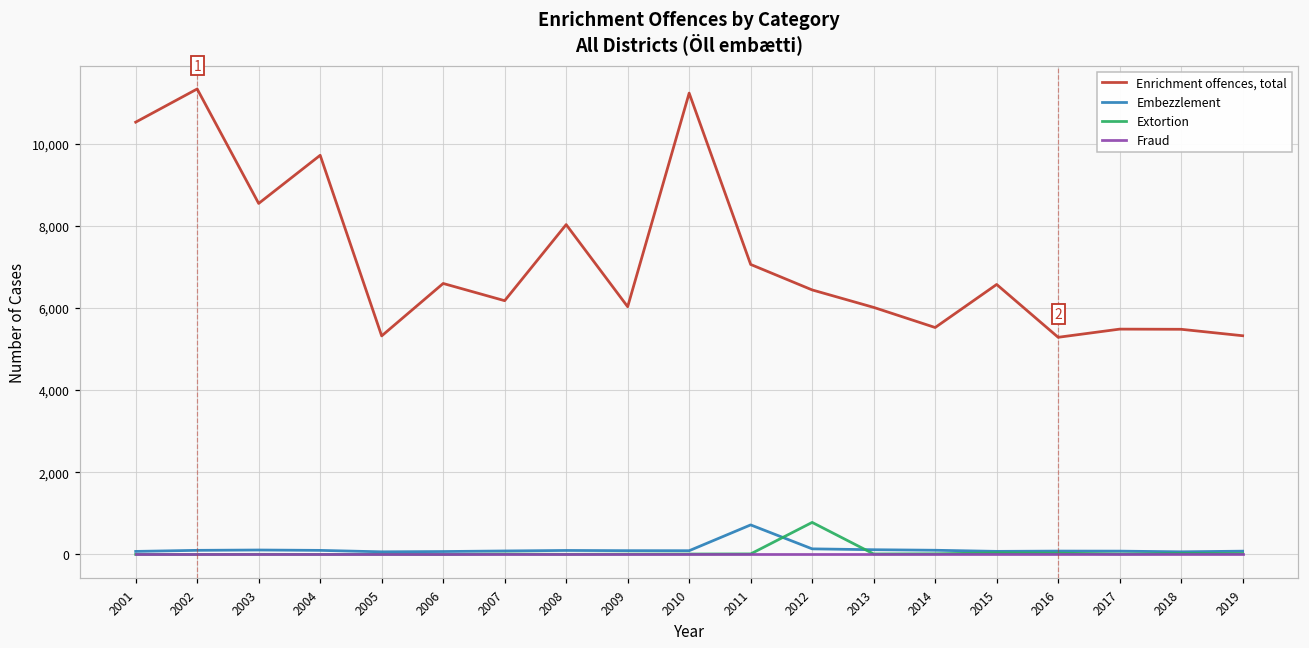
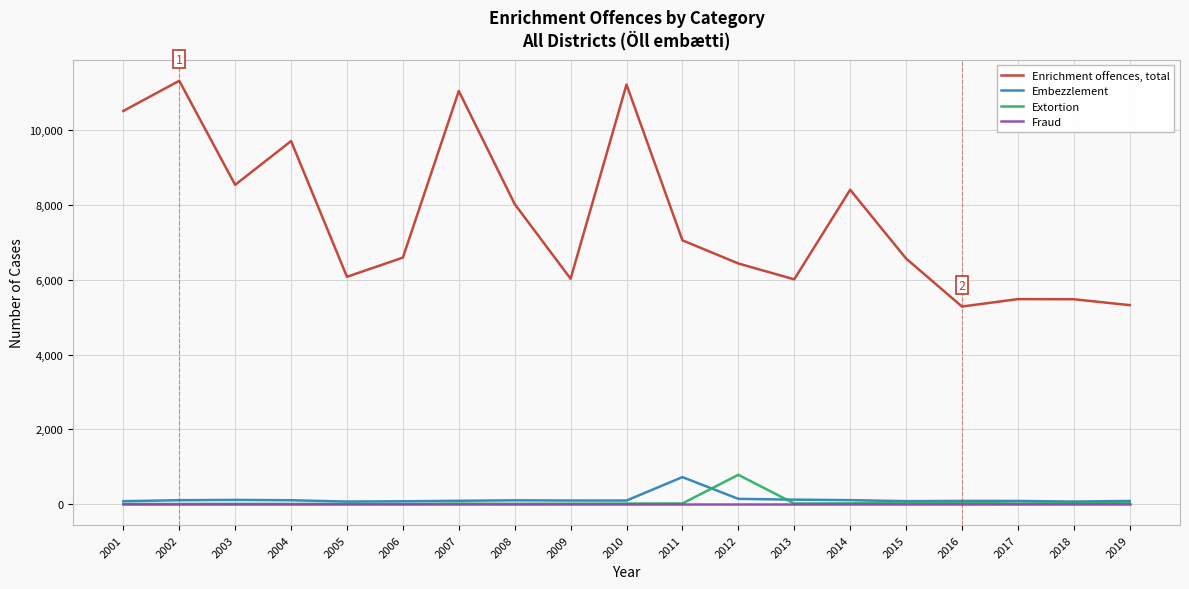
  {
    "Enrichment offences, total": {
      "2001": "10,500",
      "2003": "8,500",
      "2004": "9,700",
-     "2005": "5,300",
+     "2005": "6,100",
      "2006": "6,600",
-     "2007": "6,200",
+     "2007": "11,100",
      "2008": "8,000",
      "2009": "6,000",
      "2010": "11,200",
      "2011": "7,100",
      "2012": "6,400",
      "2013": "6,000",
-     "2014": "5,500",
+     "2014": "8,400",
      "2015": "6,600",
      "2017": "5,500",
      "2018": "5,500",
      "2019": "5,300"
    },
    "Embezzlement": {
      "2001": "100",
      "2002": "100",
      "2003": "100",
      "2004": "100",
      "2006": "100",
      "2007": "100",
      "2008": "100",
      "2009": "100",
      "2010": "100",
      "2011": "700",
      "2012": "100",
      "2013": "100",
      "2014": "100",
      "2017": "100"
    },
    "Extortion": {
      "2012": "800"
    },
    "Fraud": {
      "2012": "0"
    }
  }
